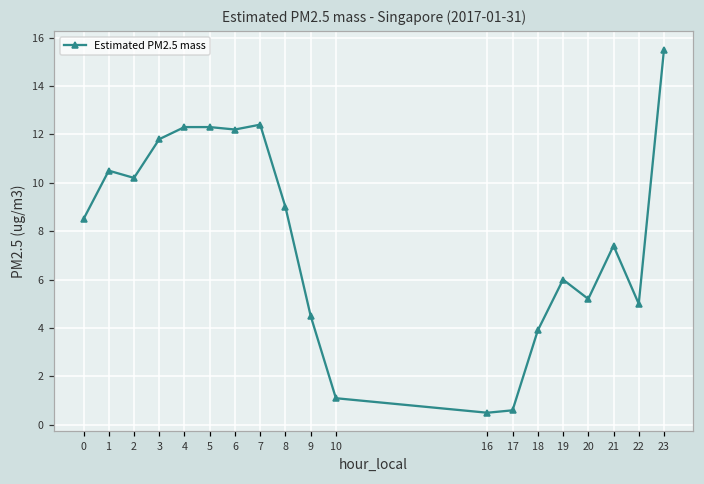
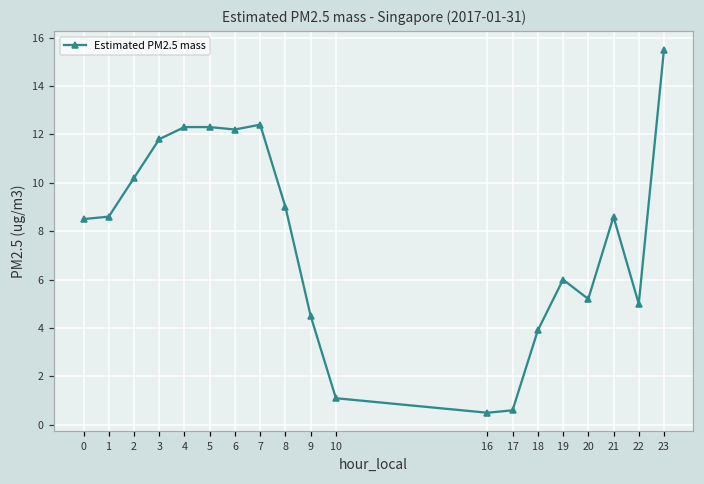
  {
    "0": 8.5,
-   "1": 10.5,
+   "1": 8.6,
    "2": 10.2,
    "3": 11.8,
    "4": 12.3,
    "5": 12.3,
    "6": 12.2,
    "7": 12.4,
    "8": 9.0,
    "9": 4.5,
    "10": 1.1,
    "16": 0.5,
    "17": 0.6,
    "18": 3.9,
    "19": 6.0,
    "20": 5.2,
-   "21": 7.4,
+   "21": 8.6,
    "22": 5.0,
    "23": 15.5
  }
